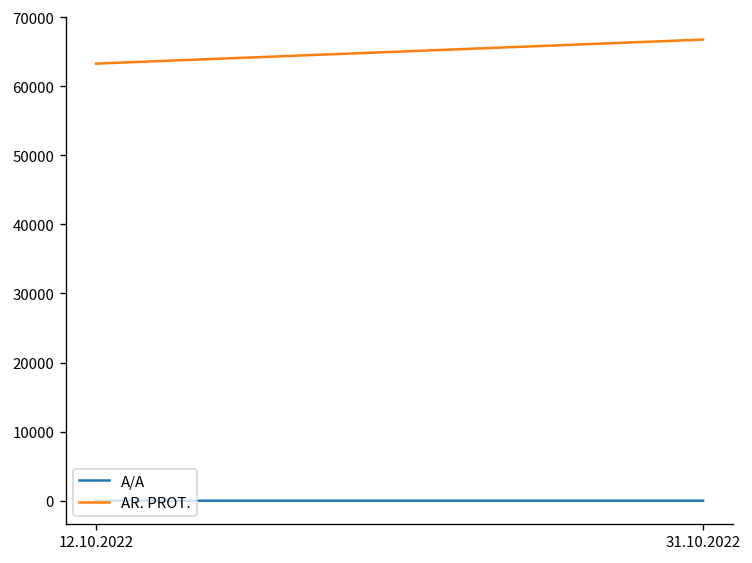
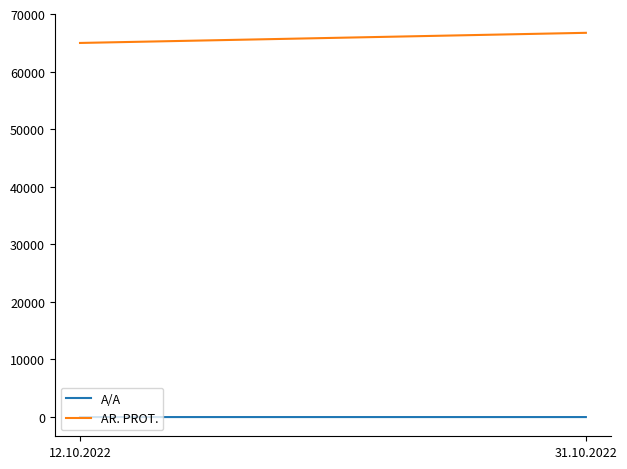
  {
    "A/A": {
      "31.10.2022": 0
    },
    "AR. PROT.": {
-     "12.10.2022": 63000,
+     "12.10.2022": 65000,
      "31.10.2022": 67000
    }
  }
